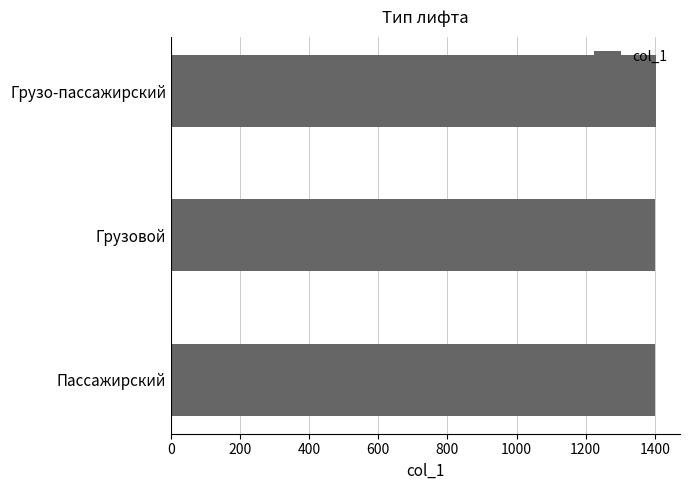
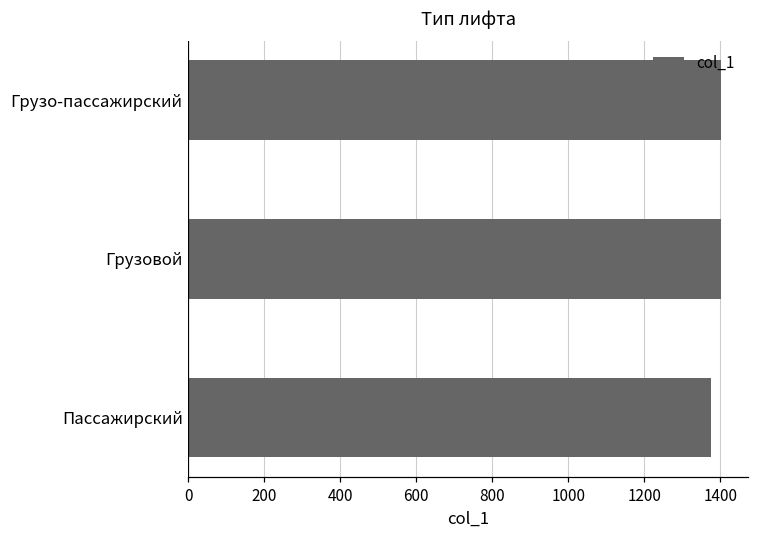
  {
    "Грузо-пассажирский": 1400,
    "Грузовой": 1400,
-   "Пассажирский": 1400
+   "Пассажирский": 1380
  }
